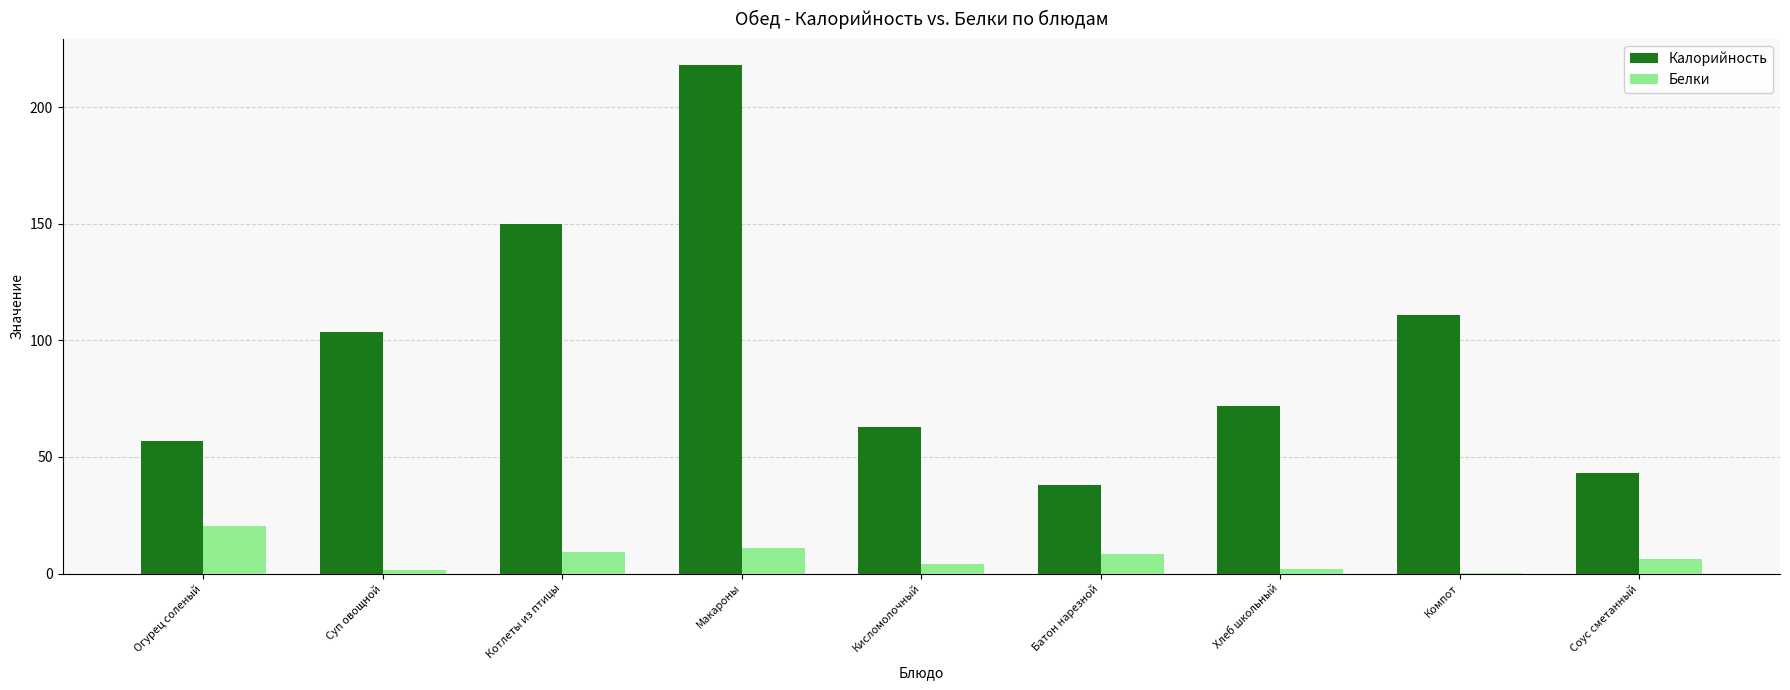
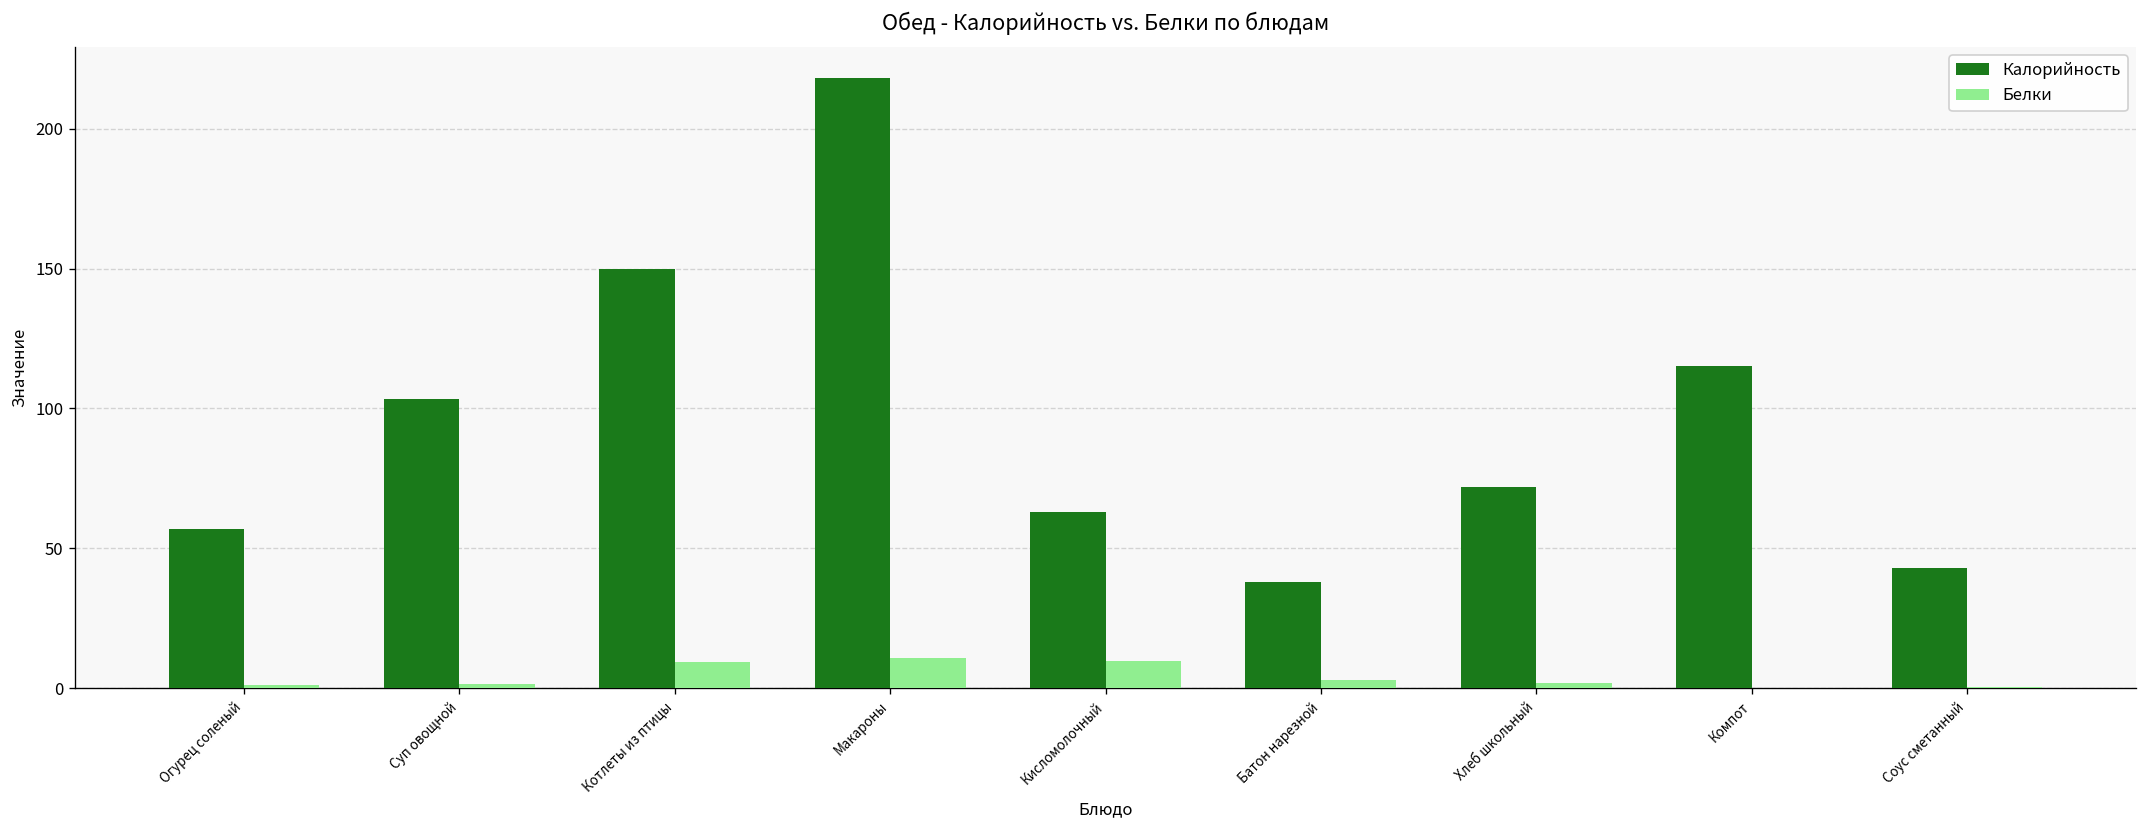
  {
    "Калорийность": {
      "Огурец соленый": 57,
      "Суп овощной": 104,
      "Котлеты из птицы": 150,
      "Макароны": 218,
      "Кисломолочный": 63,
      "Батон нарезной": 38,
      "Хлеб школьный": 72,
-     "Компот": 111,
+     "Компот": 115,
      "Соус сметанный": 43
    },
    "Белки": {
-     "Огурец соленый": 21,
+     "Огурец соленый": 1,
      "Суп овощной": 2,
      "Котлеты из птицы": 9,
      "Макароны": 11,
-     "Кисломолочный": 4,
-     "Батон нарезной": 8,
+     "Кисломолочный": 10,
+     "Батон нарезной": 3,
      "Хлеб школьный": 2,
-     "Соус сметанный": 6
+     "Соус сметанный": 0
    }
  }
